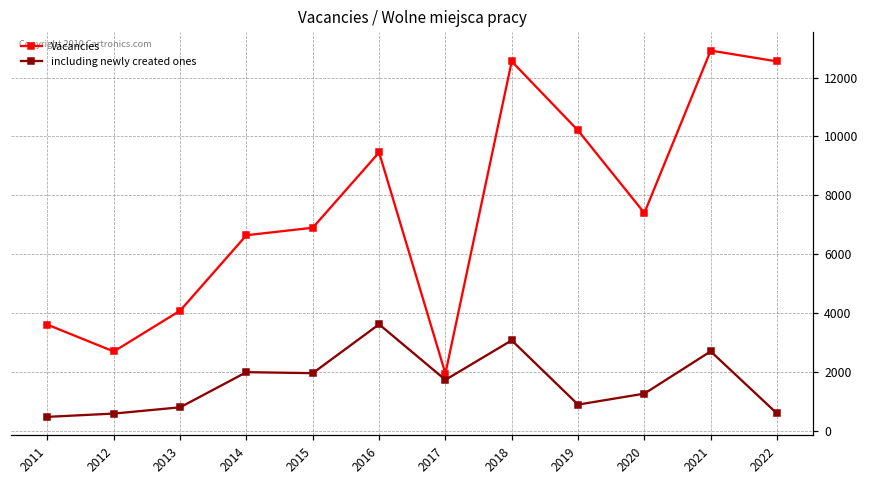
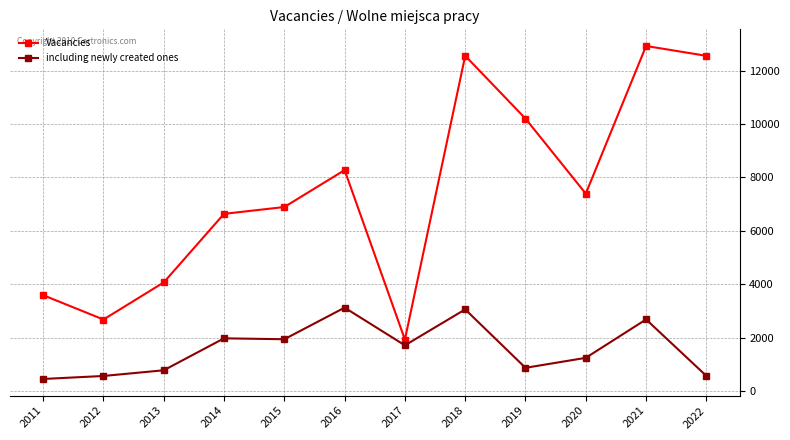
  {
    "Vacancies": {
      "2011": 3600,
      "2012": 2700,
      "2013": 4100,
      "2014": 6600,
      "2015": 6900,
-     "2016": 9500,
+     "2016": 8300,
      "2017": 1900,
      "2018": 12600,
      "2019": 10200,
      "2020": 7400,
      "2021": 12900,
      "2022": 12600
    },
    "including newly created ones": {
      "2011": 500,
      "2012": 600,
      "2013": 800,
      "2014": 2000,
      "2015": 2000,
-     "2016": 3600,
+     "2016": 3100,
      "2017": 1700,
      "2018": 3100,
      "2019": 900,
      "2020": 1300,
      "2021": 2700,
      "2022": 600
    }
  }
